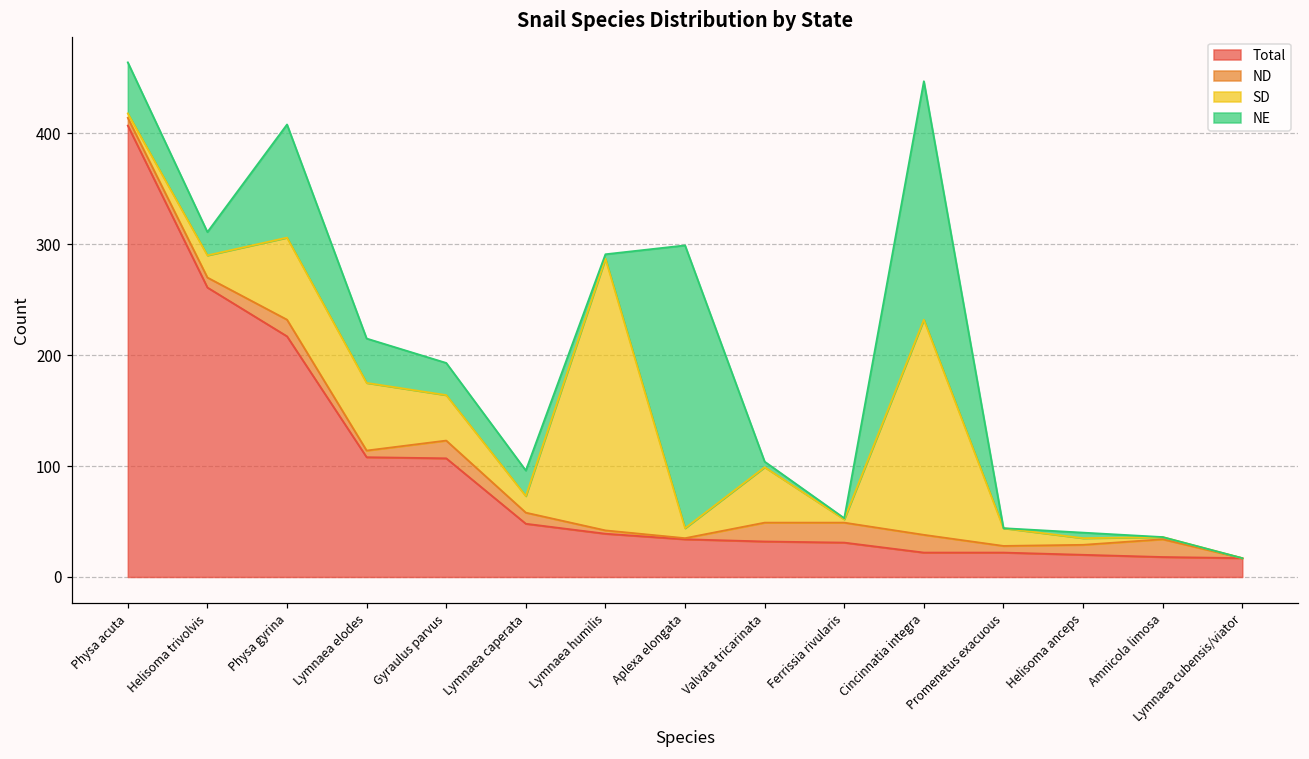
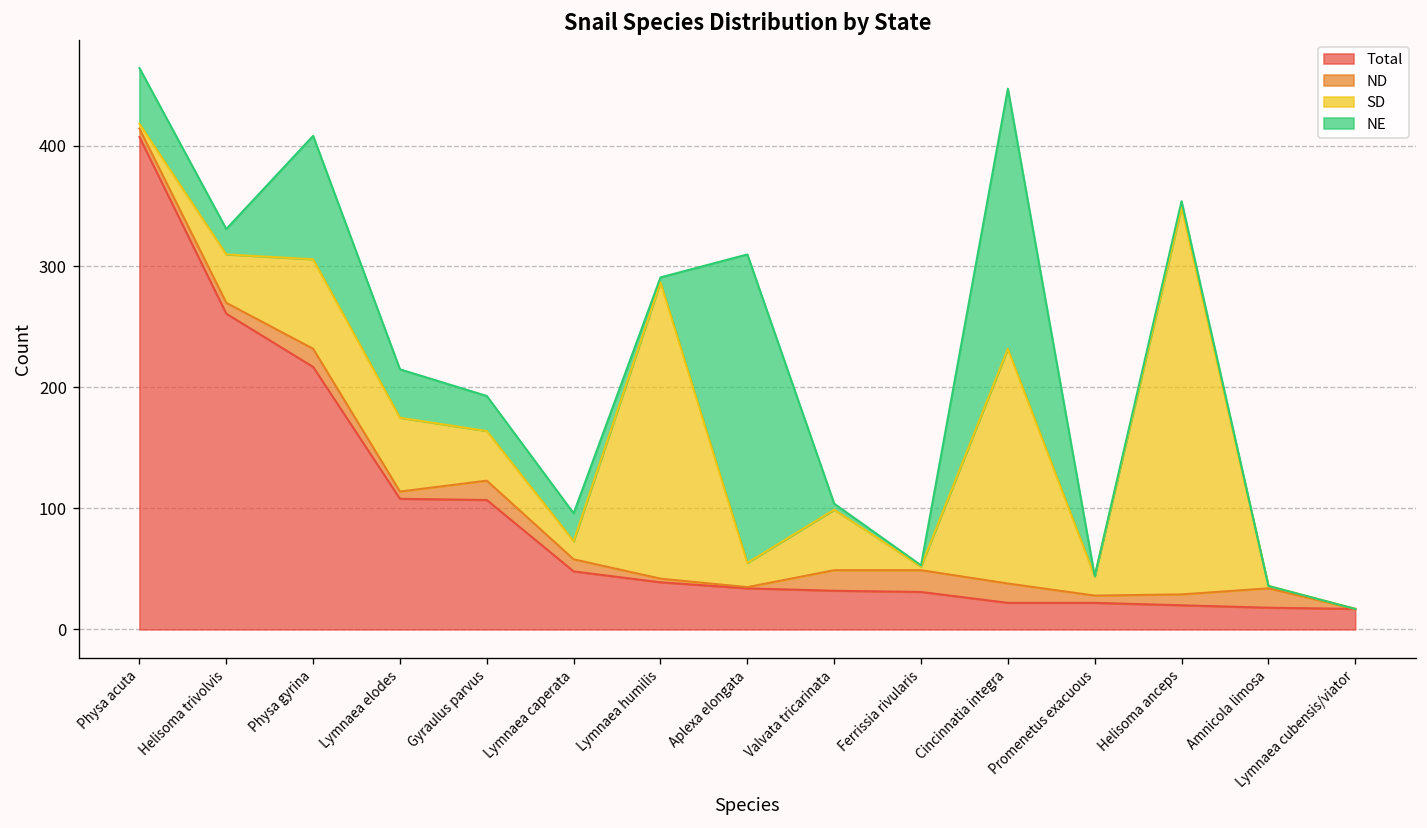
  {
    "SD": {
      "Physa acuta": 4,
-     "Helisoma trivolvis": 20,
+     "Helisoma trivolvis": 40,
      "Physa gyrina": 74,
      "Lymnaea elodes": 61,
      "Gyraulus parvus": 41,
      "Lymnaea caperata": 15,
      "Lymnaea humilis": 245,
-     "Aplexa elongata": 9,
+     "Aplexa elongata": 20,
      "Valvata tricarinata": 50,
      "Cincinnatia integra": 194,
-     "Helisoma anceps": 6
+     "Helisoma anceps": 320
    },
    "NE": {
      "Physa acuta": 46,
      "Helisoma trivolvis": 21,
      "Physa gyrina": 102,
      "Lymnaea elodes": 40,
      "Gyraulus parvus": 29,
      "Lymnaea caperata": 23,
      "Lymnaea humilis": 4,
      "Aplexa elongata": 255,
      "Valvata tricarinata": 5,
      "Cincinnatia integra": 215,
      "Helisoma anceps": 5
    }
  }
